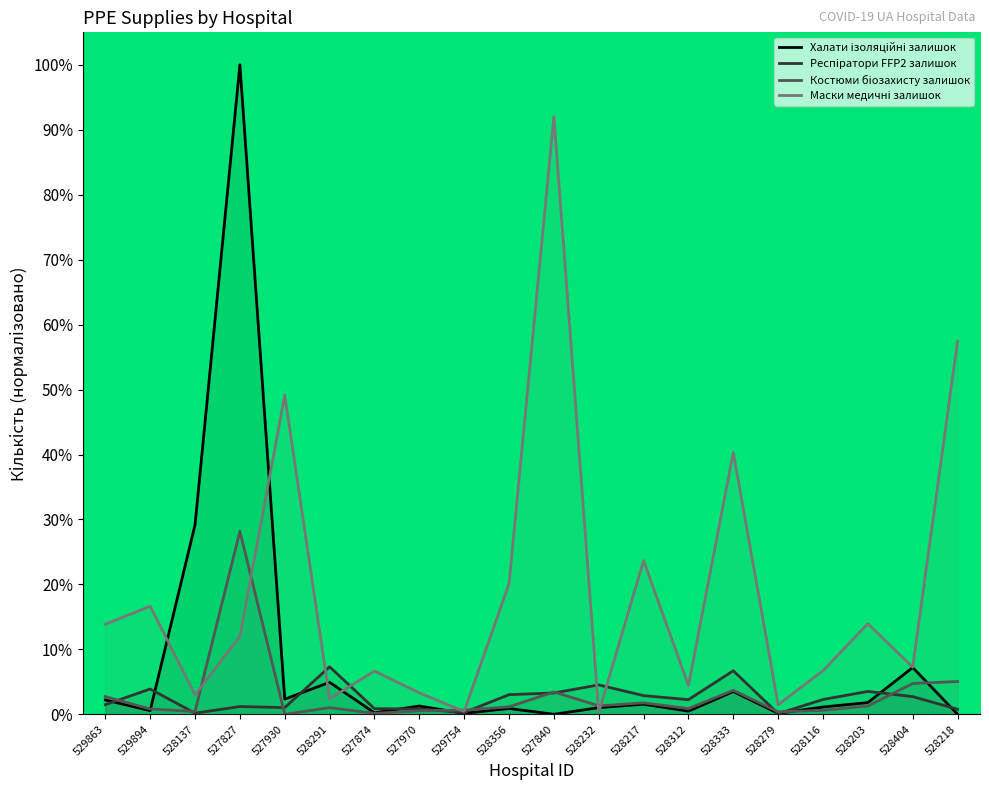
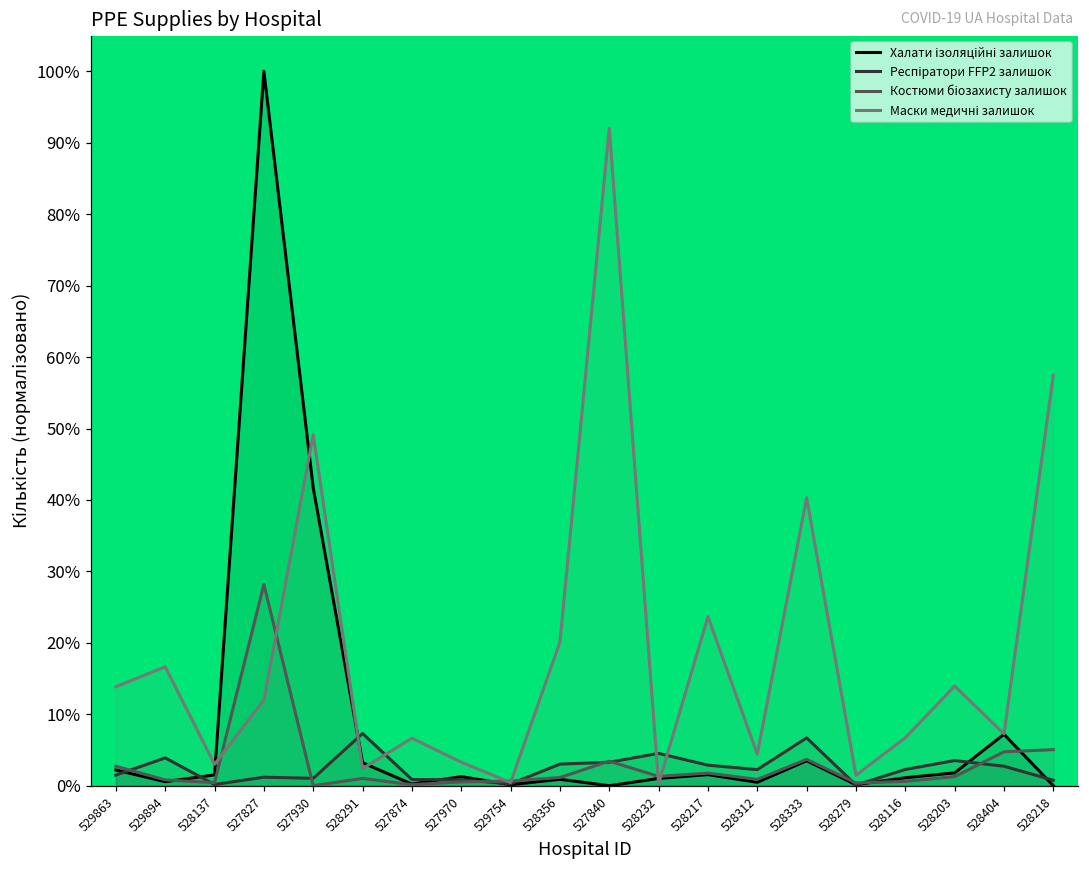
  {
    "Халати ізоляційні залишок": {
      "529863": "2%",
-     "528137": "29%",
+     "528137": "2%",
      "527827": "100%",
-     "527930": "2%",
-     "528291": "5%",
+     "527930": "42%",
+     "528291": "3%",
      "527970": "1%",
      "527840": "0%",
      "528312": "0%",
      "528116": "1%",
      "528203": "2%",
      "528218": "0%"
    }
  }
